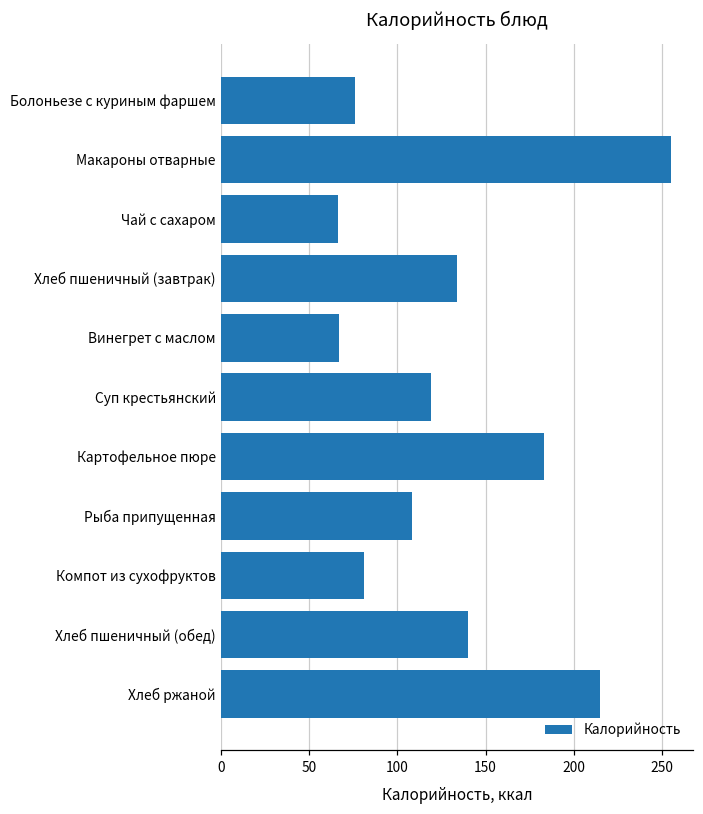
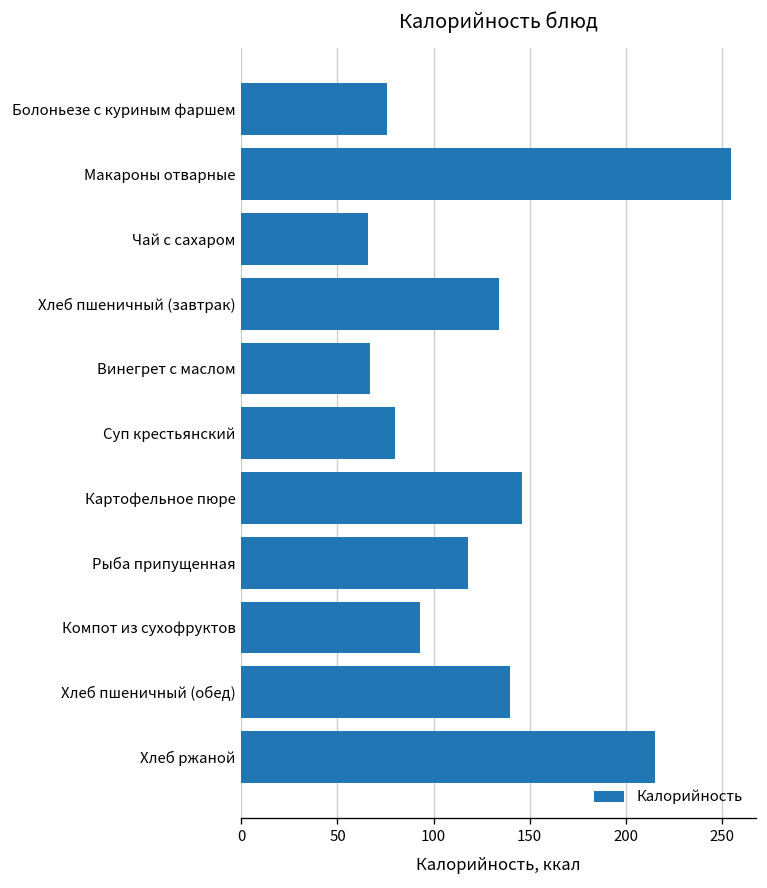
  {
    "Болоньезе с куриным фаршем": 76,
    "Макароны отварные": 255,
    "Чай с сахаром": 66,
    "Хлеб пшеничный (завтрак)": 134,
    "Винегрет с маслом": 67,
-   "Суп крестьянский": 119,
-   "Картофельное пюре": 183,
-   "Рыба припущенная": 108,
-   "Компот из сухофруктов": 81,
+   "Суп крестьянский": 80,
+   "Картофельное пюре": 146,
+   "Рыба припущенная": 118,
+   "Компот из сухофруктов": 93,
    "Хлеб пшеничный (обед)": 140,
    "Хлеб ржаной": 215
  }
